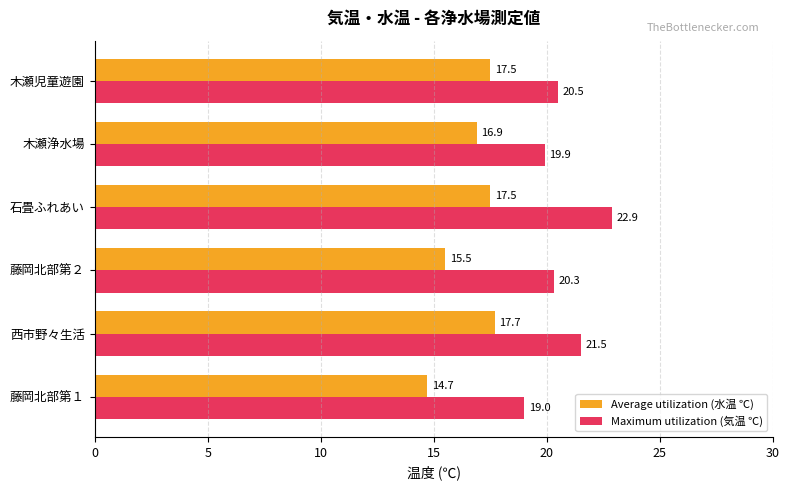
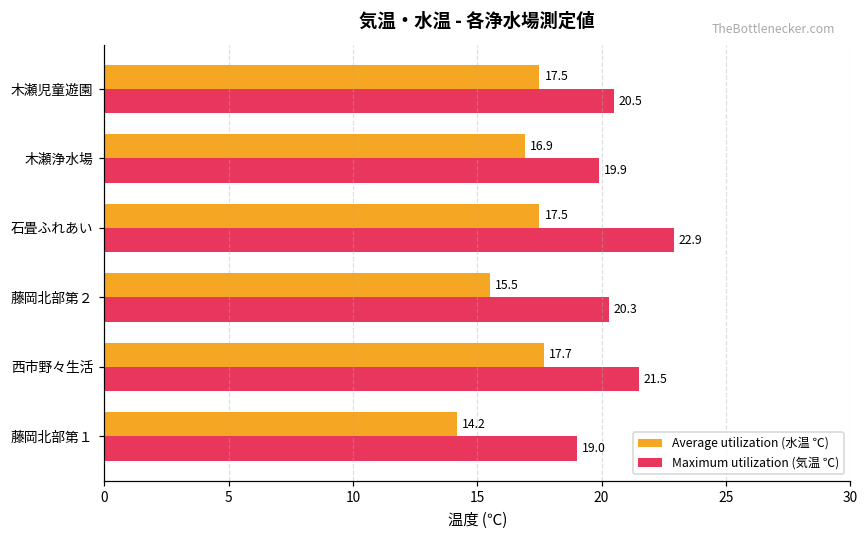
  {
    "Average utilization (水温 ℃)": {
      "木瀬児童遊園": 17.5,
      "木瀬浄水場": 16.9,
      "石畳ふれあい": 17.5,
      "藤岡北部第２": 15.5,
      "西市野々生活": 17.7,
-     "藤岡北部第１": 14.7
+     "藤岡北部第１": 14.2
    },
    "Maximum utilization (気温 ℃)": {
      "木瀬児童遊園": 20.5,
      "木瀬浄水場": 19.9,
      "石畳ふれあい": 22.9,
      "藤岡北部第２": 20.3,
      "西市野々生活": 21.5,
      "藤岡北部第１": 19.0
    }
  }
